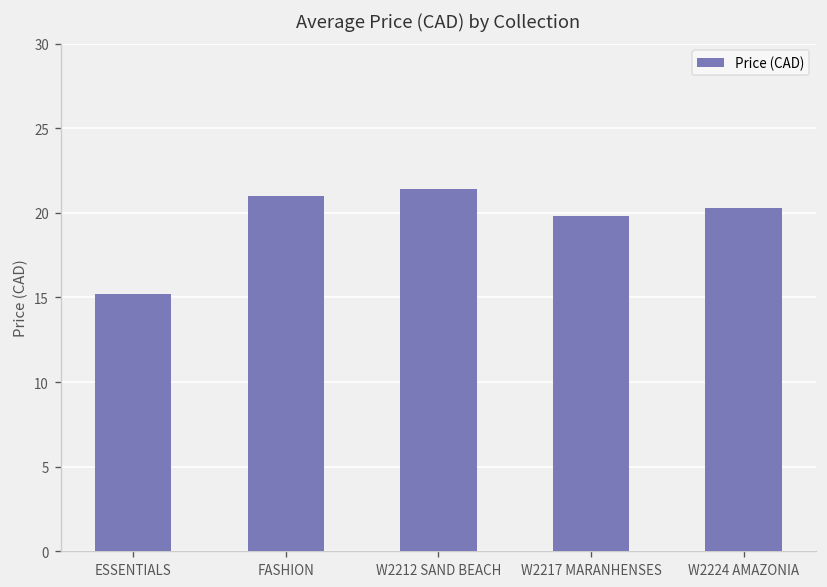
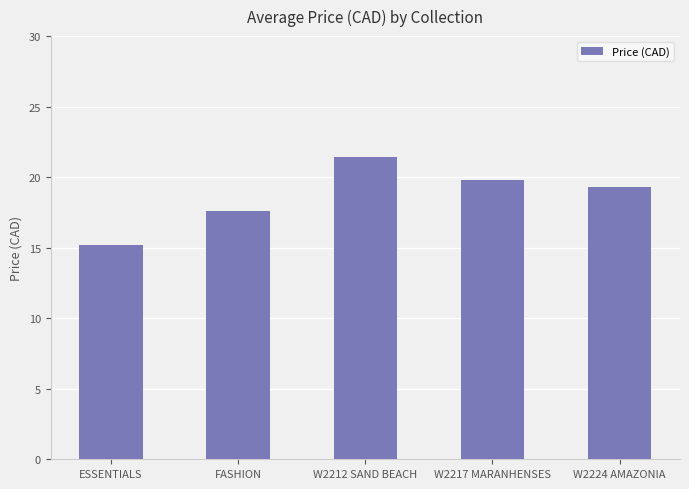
  {
    "ESSENTIALS": 15.2,
-   "FASHION": 21.0,
+   "FASHION": 17.6,
    "W2212 SAND BEACH": 21.4,
    "W2217 MARANHENSES": 19.8,
-   "W2224 AMAZONIA": 20.3
+   "W2224 AMAZONIA": 19.3
  }
